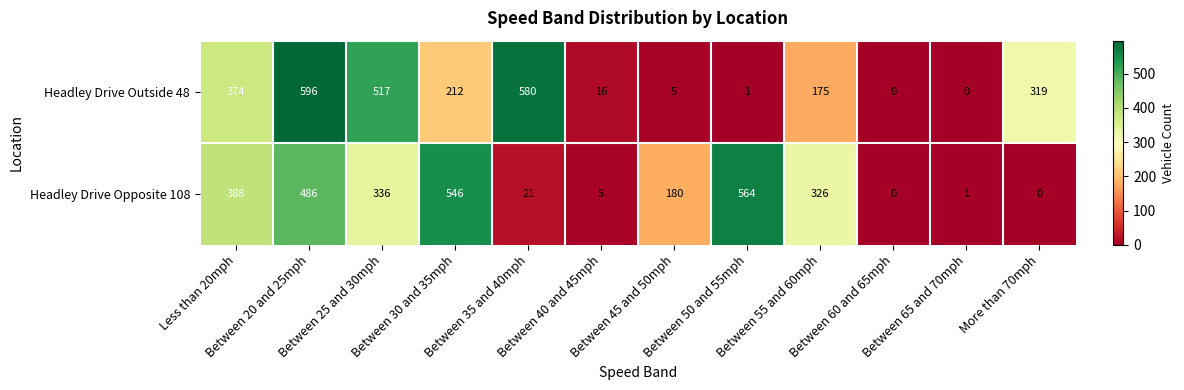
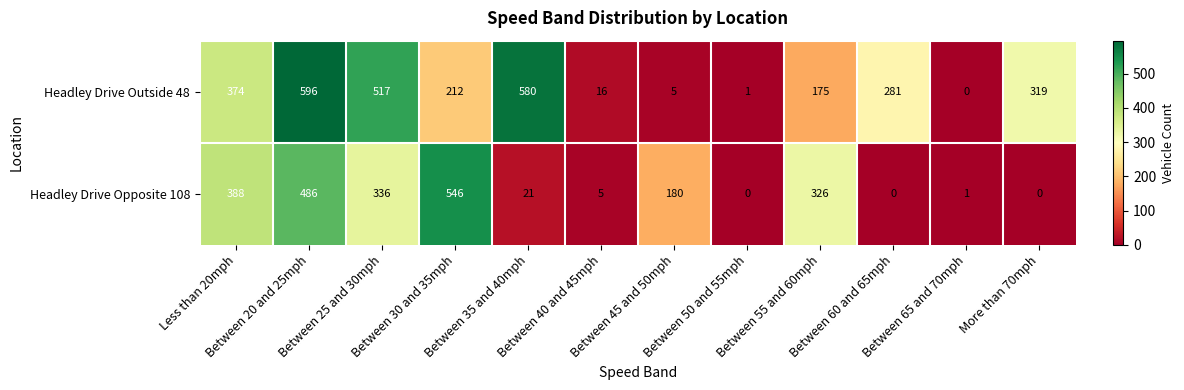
  {
    "Headley Drive Outside 48": {
      "Less than 20mph": 374,
      "Between 20 and 25mph": 596,
      "Between 25 and 30mph": 517,
      "Between 30 and 35mph": 212,
      "Between 35 and 40mph": 580,
      "Between 40 and 45mph": 16,
      "Between 45 and 50mph": 5,
      "Between 50 and 55mph": 1,
      "Between 55 and 60mph": 175,
-     "Between 60 and 65mph": 0,
+     "Between 60 and 65mph": 281,
      "Between 65 and 70mph": 0,
      "More than 70mph": 319
    },
    "Headley Drive Opposite 108": {
      "Less than 20mph": 388,
      "Between 20 and 25mph": 486,
      "Between 25 and 30mph": 336,
      "Between 30 and 35mph": 546,
      "Between 35 and 40mph": 21,
      "Between 40 and 45mph": 5,
      "Between 45 and 50mph": 180,
-     "Between 50 and 55mph": 564,
+     "Between 50 and 55mph": 0,
      "Between 55 and 60mph": 326,
      "Between 60 and 65mph": 0,
      "Between 65 and 70mph": 1,
      "More than 70mph": 0
    }
  }
